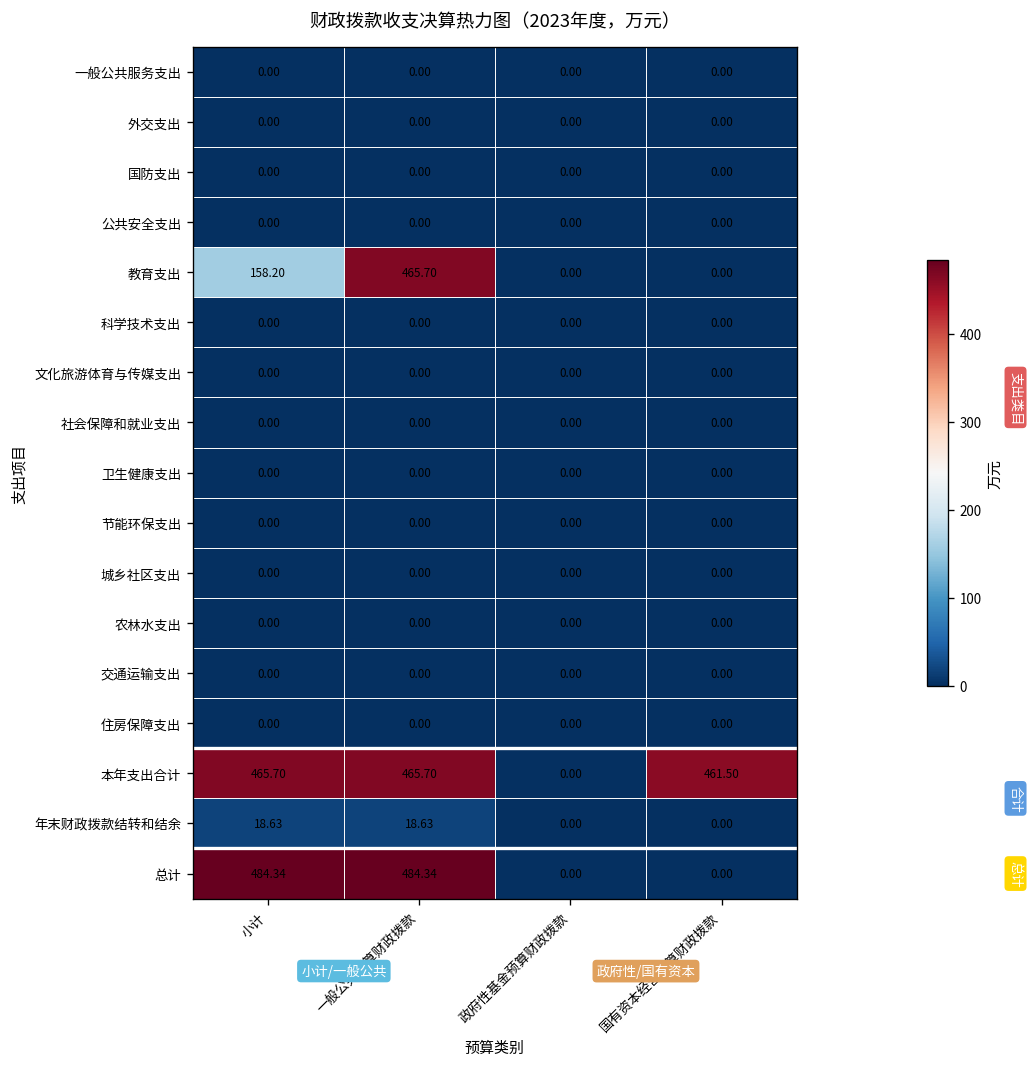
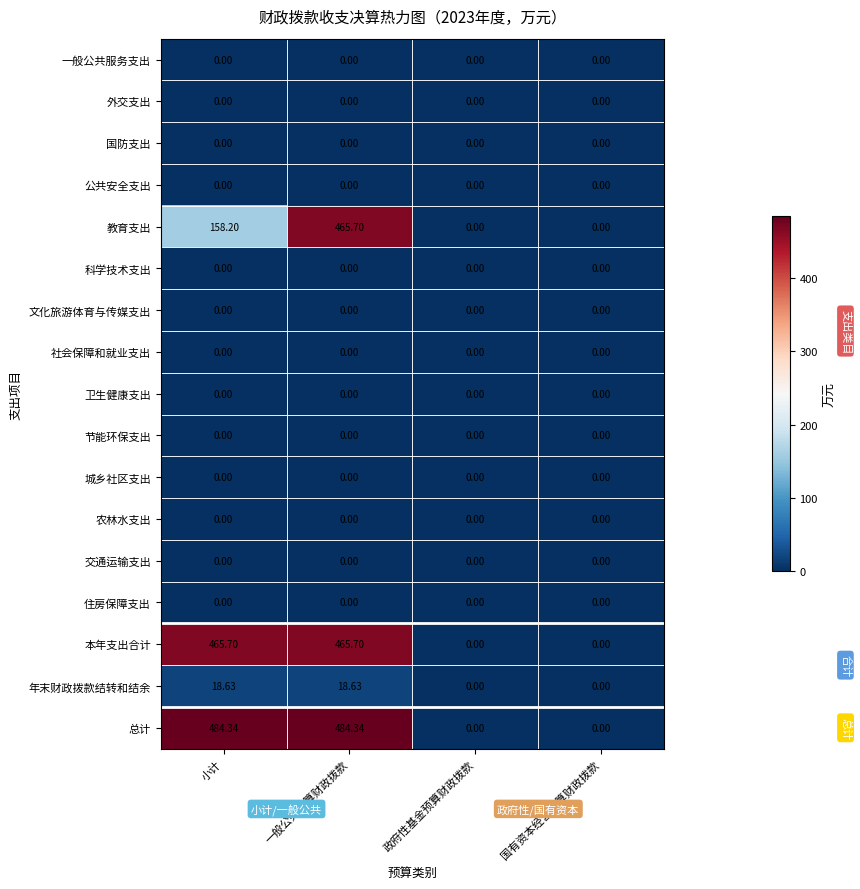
  {
    "一般公共服务支出": {
      "小计": 0.00,
      "一般公共预算财政拨款": 0.00,
      "政府性基金预算财政拨款": 0.00,
      "国有资本经营预算财政拨款": 0.00
    },
    "外交支出": {
      "小计": 0.00,
      "一般公共预算财政拨款": 0.00,
      "政府性基金预算财政拨款": 0.00,
      "国有资本经营预算财政拨款": 0.00
    },
    "国防支出": {
      "小计": 0.00,
      "一般公共预算财政拨款": 0.00,
      "政府性基金预算财政拨款": 0.00,
      "国有资本经营预算财政拨款": 0.00
    },
    "公共安全支出": {
      "小计": 0.00,
      "一般公共预算财政拨款": 0.00,
      "政府性基金预算财政拨款": 0.00,
      "国有资本经营预算财政拨款": 0.00
    },
    "教育支出": {
      "小计": 158.20,
      "一般公共预算财政拨款": 465.70,
      "政府性基金预算财政拨款": 0.00,
      "国有资本经营预算财政拨款": 0.00
    },
    "科学技术支出": {
      "小计": 0.00,
      "一般公共预算财政拨款": 0.00,
      "政府性基金预算财政拨款": 0.00,
      "国有资本经营预算财政拨款": 0.00
    },
    "文化旅游体育与传媒支出": {
      "小计": 0.00,
      "一般公共预算财政拨款": 0.00,
      "政府性基金预算财政拨款": 0.00,
      "国有资本经营预算财政拨款": 0.00
    },
    "社会保障和就业支出": {
      "小计": 0.00,
      "一般公共预算财政拨款": 0.00,
      "政府性基金预算财政拨款": 0.00,
      "国有资本经营预算财政拨款": 0.00
    },
    "卫生健康支出": {
      "小计": 0.00,
      "一般公共预算财政拨款": 0.00,
      "政府性基金预算财政拨款": 0.00,
      "国有资本经营预算财政拨款": 0.00
    },
    "节能环保支出": {
      "小计": 0.00,
      "一般公共预算财政拨款": 0.00,
      "政府性基金预算财政拨款": 0.00,
      "国有资本经营预算财政拨款": 0.00
    },
    "城乡社区支出": {
      "小计": 0.00,
      "一般公共预算财政拨款": 0.00,
      "政府性基金预算财政拨款": 0.00,
      "国有资本经营预算财政拨款": 0.00
    },
    "农林水支出": {
      "小计": 0.00,
      "一般公共预算财政拨款": 0.00,
      "政府性基金预算财政拨款": 0.00,
      "国有资本经营预算财政拨款": 0.00
    },
    "交通运输支出": {
      "小计": 0.00,
      "一般公共预算财政拨款": 0.00,
      "政府性基金预算财政拨款": 0.00,
      "国有资本经营预算财政拨款": 0.00
    },
    "住房保障支出": {
      "小计": 0.00,
      "一般公共预算财政拨款": 0.00,
      "政府性基金预算财政拨款": 0.00,
      "国有资本经营预算财政拨款": 0.00
    },
    "本年支出合计": {
      "小计": 465.70,
      "一般公共预算财政拨款": 465.70,
      "政府性基金预算财政拨款": 0.00,
-     "国有资本经营预算财政拨款": 461.50
+     "国有资本经营预算财政拨款": 0.00
    },
    "年末财政拨款结转和结余": {
      "小计": 18.63,
      "一般公共预算财政拨款": 18.63,
      "政府性基金预算财政拨款": 0.00,
      "国有资本经营预算财政拨款": 0.00
    },
    "总计": {
      "小计": 484.34,
      "一般公共预算财政拨款": 484.34,
      "政府性基金预算财政拨款": 0.00,
      "国有资本经营预算财政拨款": 0.00
    }
  }
